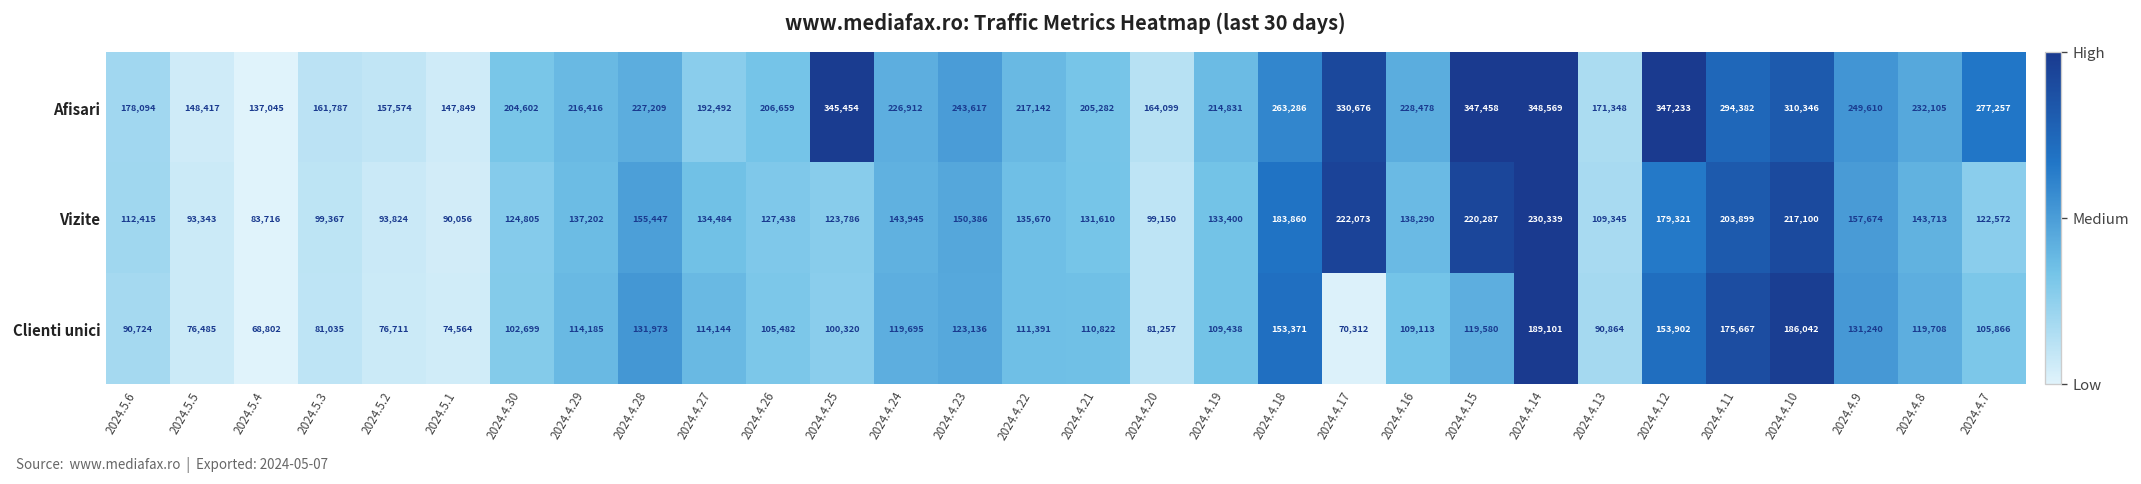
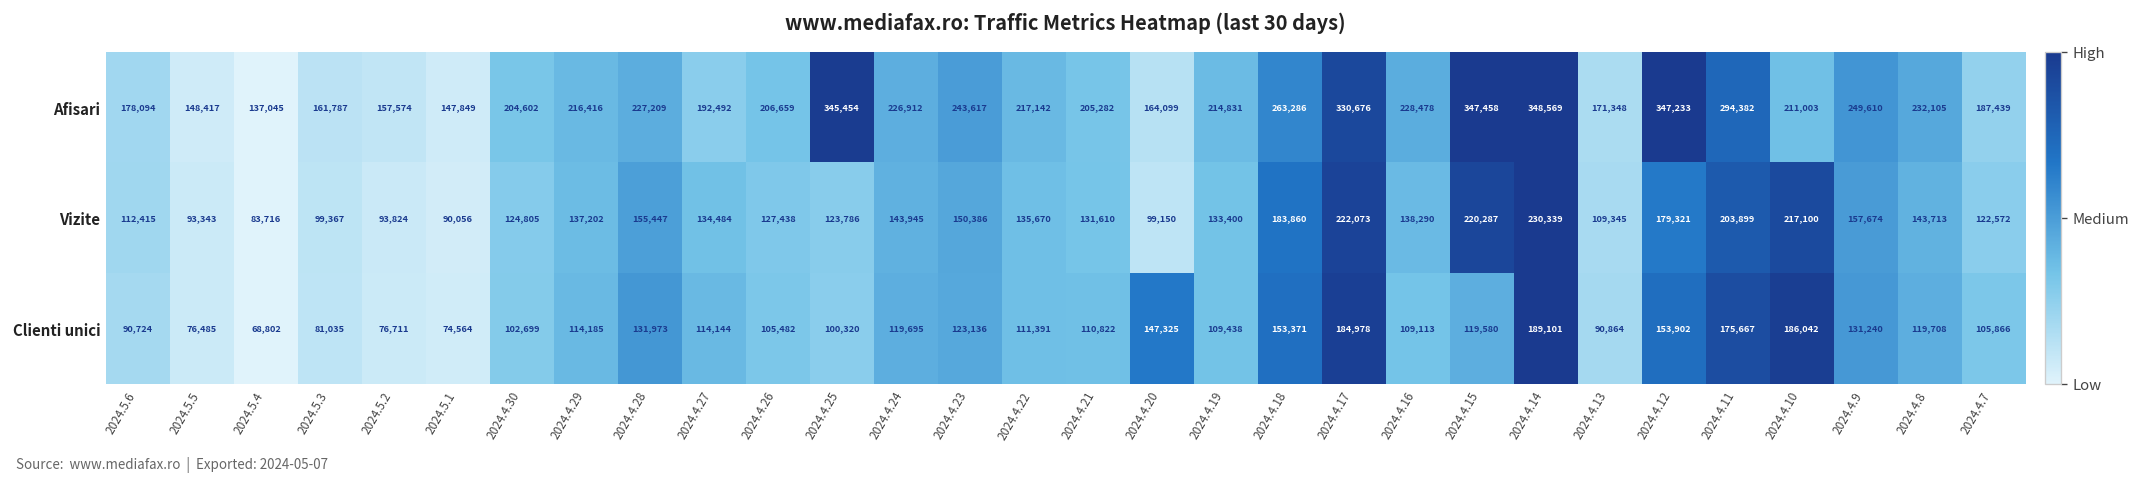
  {
    "Afisari": {
      "2024.5.6": "178,094",
      "2024.5.5": "148,417",
      "2024.5.4": "137,045",
      "2024.5.3": "161,787",
      "2024.5.2": "157,574",
      "2024.5.1": "147,849",
      "2024.4.30": "204,602",
      "2024.4.29": "216,416",
      "2024.4.28": "227,209",
      "2024.4.27": "192,492",
      "2024.4.26": "206,659",
      "2024.4.25": "345,454",
      "2024.4.24": "226,912",
      "2024.4.23": "243,617",
      "2024.4.22": "217,142",
      "2024.4.21": "205,282",
      "2024.4.20": "164,099",
      "2024.4.19": "214,831",
      "2024.4.18": "263,286",
      "2024.4.17": "330,676",
      "2024.4.16": "228,478",
      "2024.4.15": "347,458",
      "2024.4.14": "348,569",
      "2024.4.13": "171,348",
      "2024.4.12": "347,233",
      "2024.4.11": "294,382",
-     "2024.4.10": "310,346",
+     "2024.4.10": "211,003",
      "2024.4.9": "249,610",
      "2024.4.8": "232,105",
-     "2024.4.7": "277,257"
+     "2024.4.7": "187,439"
    },
    "Vizite": {
      "2024.5.6": "112,415",
      "2024.5.5": "93,343",
      "2024.5.4": "83,716",
      "2024.5.3": "99,367",
      "2024.5.2": "93,824",
      "2024.5.1": "90,056",
      "2024.4.30": "124,805",
      "2024.4.29": "137,202",
      "2024.4.28": "155,447",
      "2024.4.27": "134,484",
      "2024.4.26": "127,438",
      "2024.4.25": "123,786",
      "2024.4.24": "143,945",
      "2024.4.23": "150,386",
      "2024.4.22": "135,670",
      "2024.4.21": "131,610",
      "2024.4.20": "99,150",
      "2024.4.19": "133,400",
      "2024.4.18": "183,860",
      "2024.4.17": "222,073",
      "2024.4.16": "138,290",
      "2024.4.15": "220,287",
      "2024.4.14": "230,339",
      "2024.4.13": "109,345",
      "2024.4.12": "179,321",
      "2024.4.11": "203,899",
      "2024.4.10": "217,100",
      "2024.4.9": "157,674",
      "2024.4.8": "143,713",
      "2024.4.7": "122,572"
    },
    "Clienti unici": {
      "2024.5.6": "90,724",
      "2024.5.5": "76,485",
      "2024.5.4": "68,802",
      "2024.5.3": "81,035",
      "2024.5.2": "76,711",
      "2024.5.1": "74,564",
      "2024.4.30": "102,699",
      "2024.4.29": "114,185",
      "2024.4.28": "131,973",
      "2024.4.27": "114,144",
      "2024.4.26": "105,482",
      "2024.4.25": "100,320",
      "2024.4.24": "119,695",
      "2024.4.23": "123,136",
      "2024.4.22": "111,391",
      "2024.4.21": "110,822",
-     "2024.4.20": "81,257",
+     "2024.4.20": "147,325",
      "2024.4.19": "109,438",
      "2024.4.18": "153,371",
-     "2024.4.17": "70,312",
+     "2024.4.17": "184,978",
      "2024.4.16": "109,113",
      "2024.4.15": "119,580",
      "2024.4.14": "189,101",
      "2024.4.13": "90,864",
      "2024.4.12": "153,902",
      "2024.4.11": "175,667",
      "2024.4.10": "186,042",
      "2024.4.9": "131,240",
      "2024.4.8": "119,708",
      "2024.4.7": "105,866"
    }
  }
